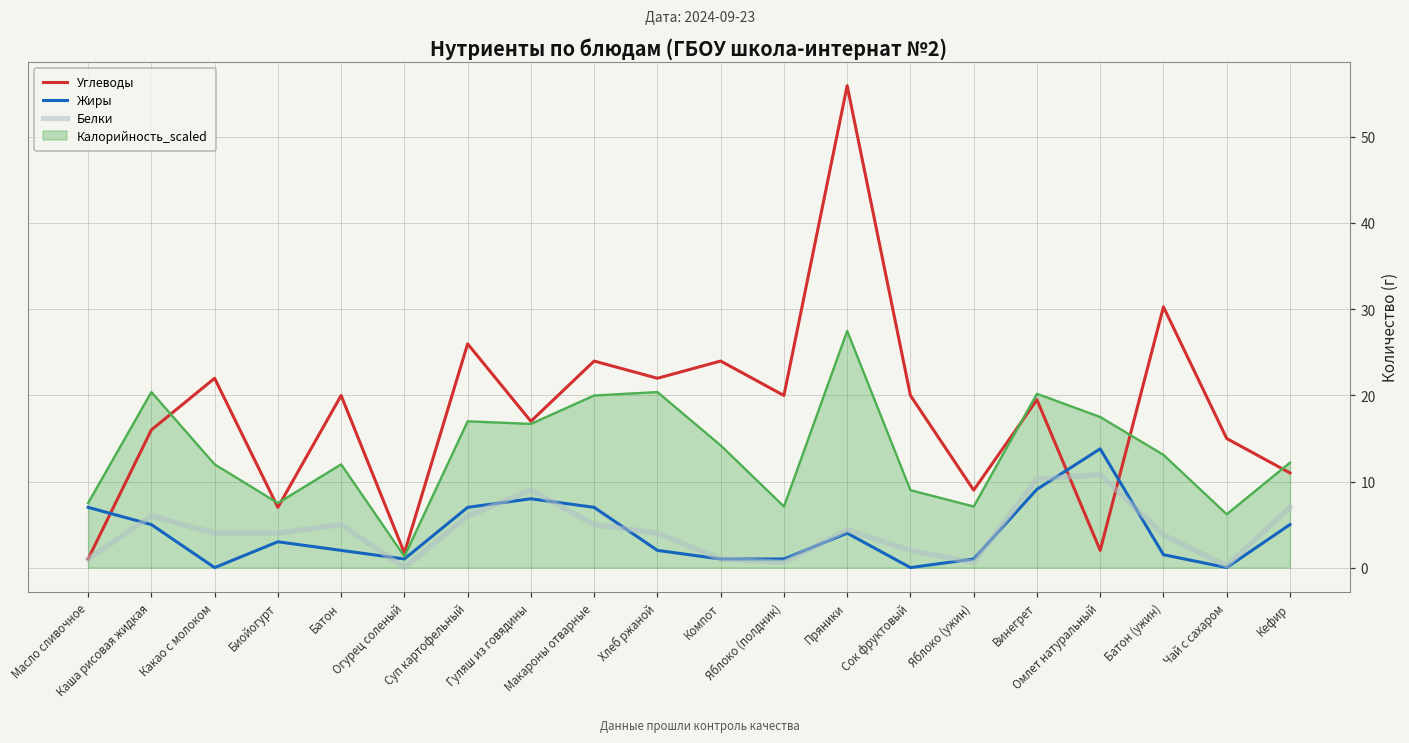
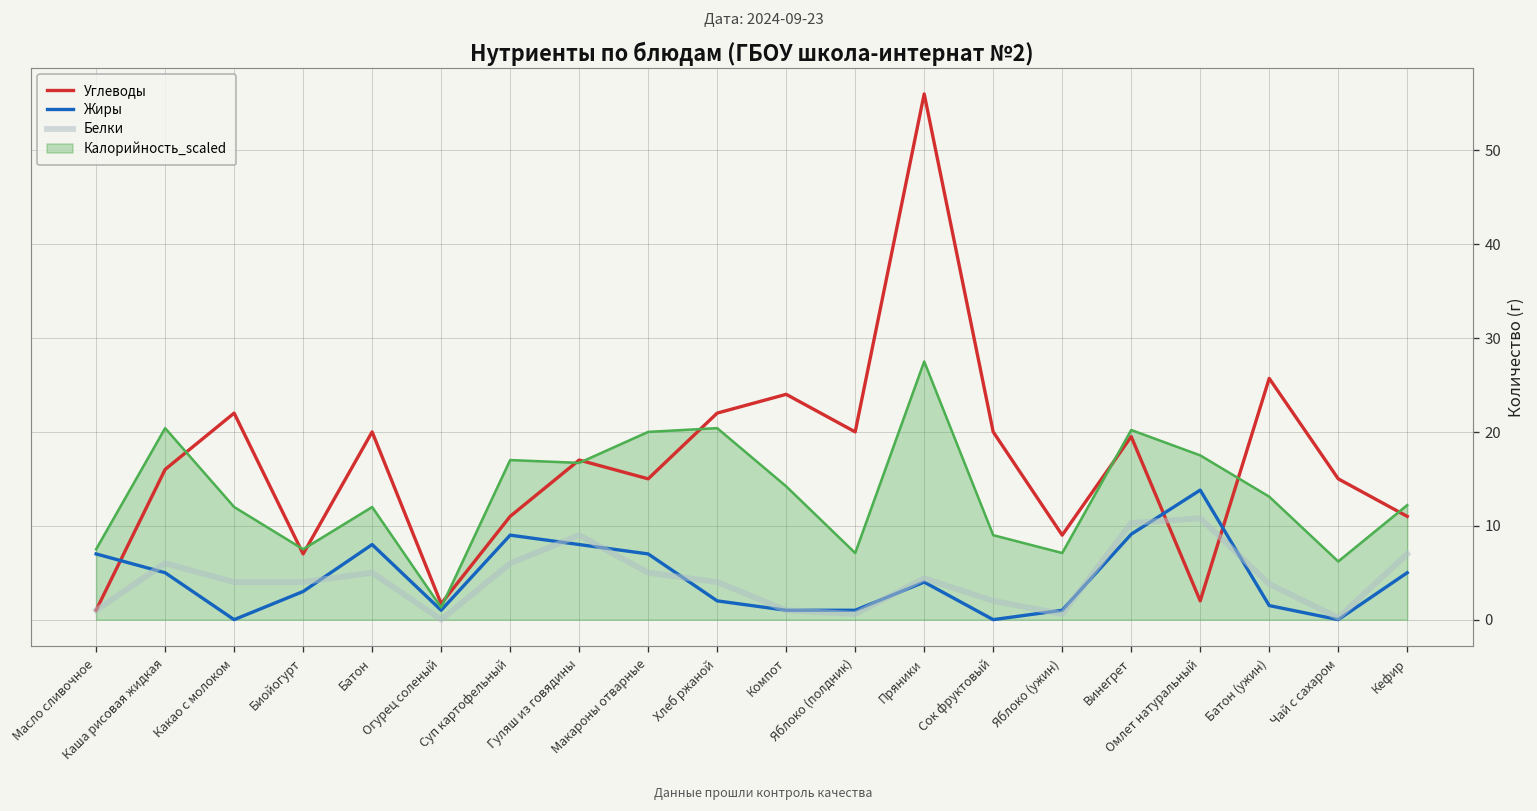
  {
    "Углеводы": {
      "Каша рисовая жидкая": 16,
      "Какао с молоком": 22,
      "Биойогурт": 7,
      "Батон": 20,
      "Огурец соленый": 2,
-     "Суп картофельный": 26,
-     "Макароны отварные": 24,
+     "Суп картофельный": 11,
+     "Макароны отварные": 15,
      "Хлеб ржаной": 22,
      "Компот": 24,
      "Яблоко (полдник)": 20,
      "Пряники": 56,
      "Сок фруктовый": 20,
      "Яблоко (ужин)": 9,
      "Винегрет": 20,
      "Омлет натуральный": 2,
-     "Батон (ужин)": 30,
+     "Батон (ужин)": 26,
      "Чай с сахаром": 15,
      "Кефир": 11
    },
    "Жиры": {
      "Масло сливочное": 7,
      "Каша рисовая жидкая": 5,
      "Какао с молоком": 0,
      "Биойогурт": 3,
-     "Батон": 2,
-     "Суп картофельный": 7,
+     "Батон": 8,
+     "Суп картофельный": 9,
      "Гуляш из говядины": 8,
      "Макароны отварные": 7,
      "Хлеб ржаной": 2,
      "Яблоко (полдник)": 1,
      "Пряники": 4,
      "Сок фруктовый": 0,
      "Яблоко (ужин)": 1,
      "Винегрет": 9,
      "Омлет натуральный": 14,
      "Батон (ужин)": 2,
      "Кефир": 5
    }
  }
